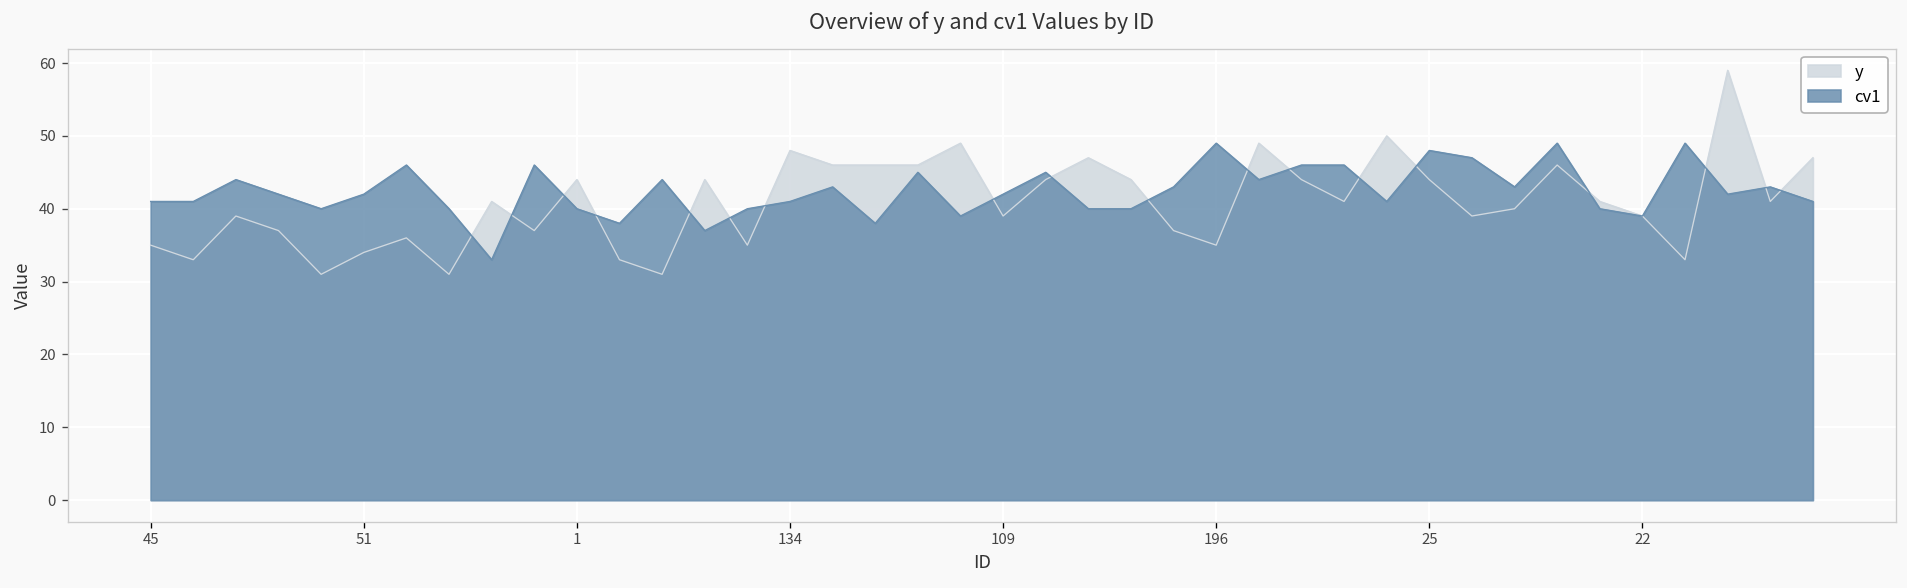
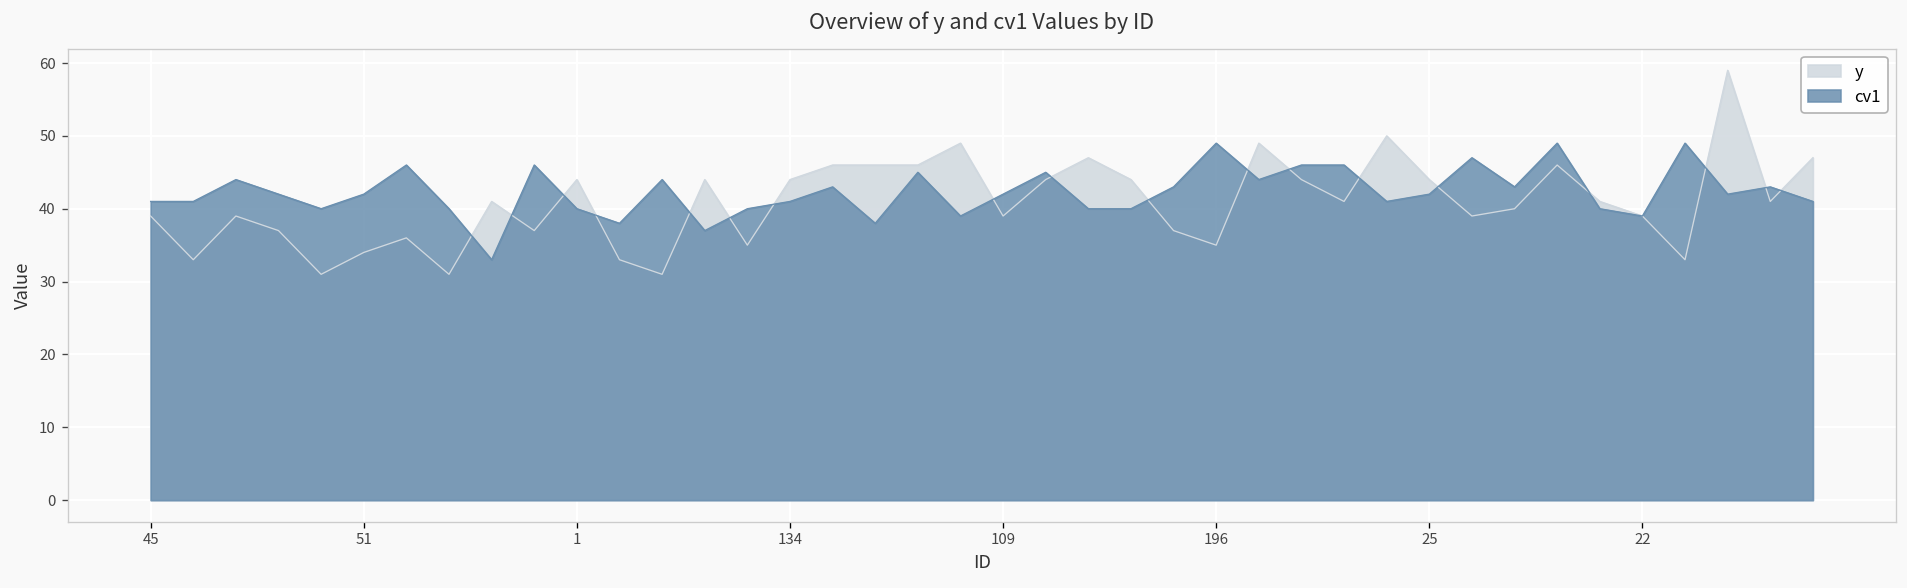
  {
    "y": {
-     "45": 35,
+     "45": 39,
      "51": 34,
-     "134": 48,
+     "134": 44,
      "109": 39,
      "196": 35,
      "25": 44
    },
    "cv1": {
      "45": 41,
      "51": 42,
      "134": 41,
      "109": 42,
      "196": 49,
-     "25": 48
+     "25": 42
    }
  }
